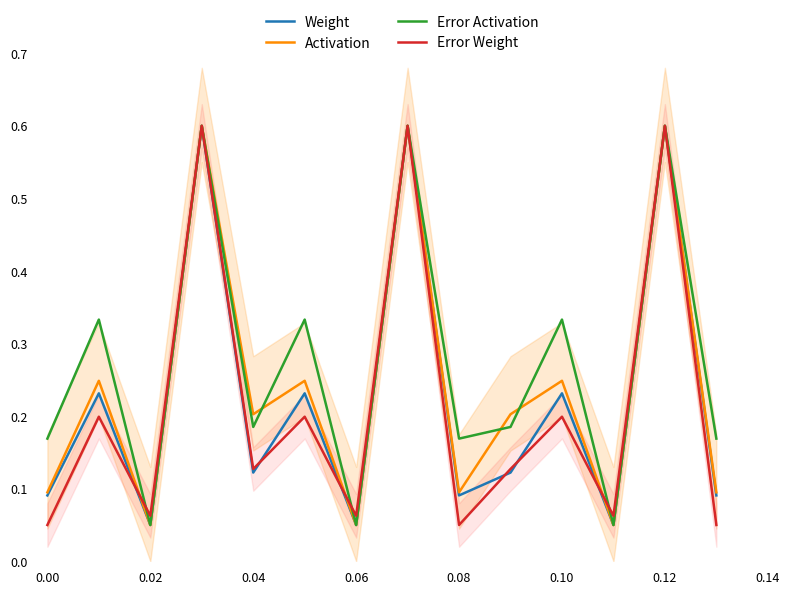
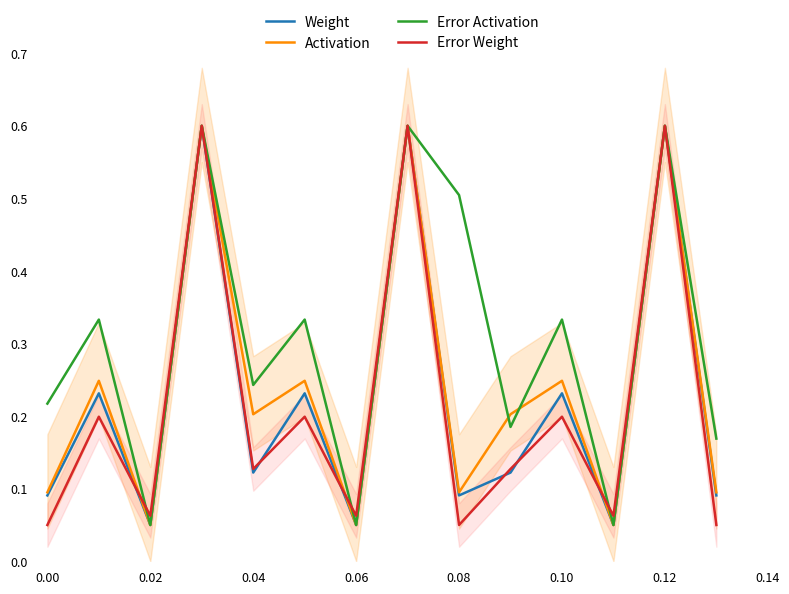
  {
    "Weight": {
      "0.00": 0.09,
      "0.04": 0.12,
      "0.08": 0.09
    },
    "Error Activation": {
-     "0.00": 0.17,
-     "0.04": 0.19,
-     "0.08": 0.17,
+     "0.00": 0.22,
+     "0.04": 0.24,
+     "0.08": 0.50,
      "0.10": 0.33
    }
  }
